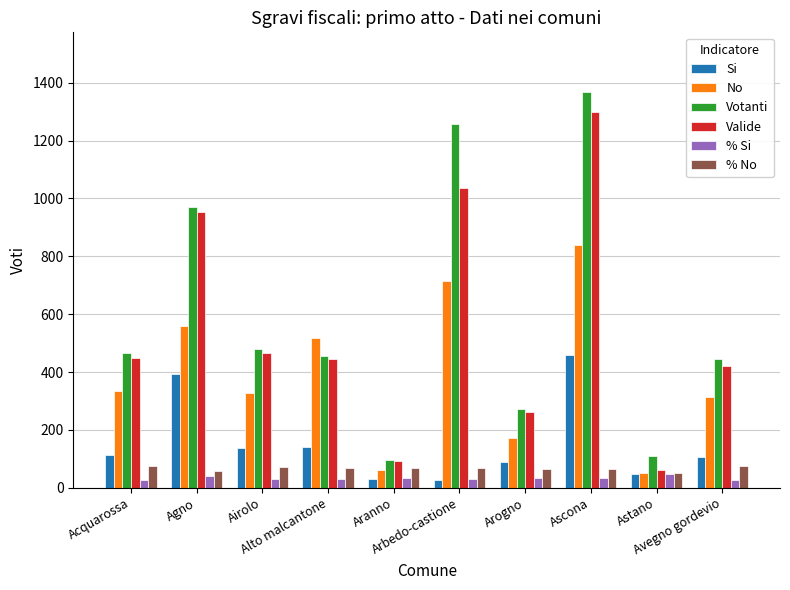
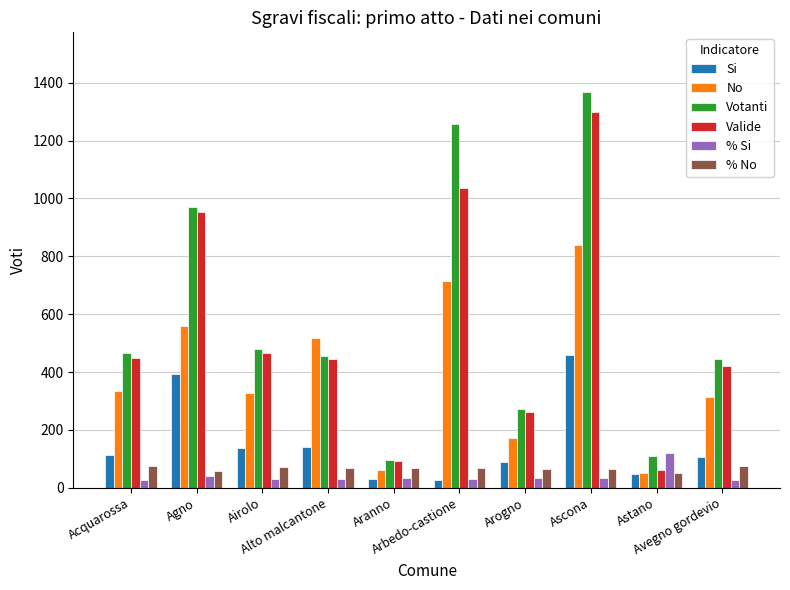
  {
    "Si": {
      "Acquarossa": 120,
      "Agno": 390,
      "Airolo": 140,
      "Alto malcantone": 140,
      "Aranno": 30,
      "Arbedo-castione": 30,
      "Arogno": 90,
      "Ascona": 460,
      "Astano": 50,
      "Avegno gordevio": 110
    },
    "No": {
      "Acquarossa": 330,
      "Agno": 560,
      "Airolo": 330,
      "Alto malcantone": 520,
      "Aranno": 60,
      "Arbedo-castione": 720,
      "Arogno": 170,
      "Ascona": 840,
      "Astano": 50,
      "Avegno gordevio": 310
    },
    "Votanti": {
      "Acquarossa": 470,
      "Agno": 970,
      "Airolo": 480,
      "Alto malcantone": 460,
      "Aranno": 100,
      "Arbedo-castione": 1260,
      "Arogno": 270,
      "Ascona": 1370,
      "Astano": 110,
      "Avegno gordevio": 450
    },
    "Valide": {
      "Acquarossa": 450,
      "Agno": 950,
      "Airolo": 470,
      "Alto malcantone": 450,
      "Aranno": 90,
      "Arbedo-castione": 1040,
      "Arogno": 260,
      "Ascona": 1300,
      "Astano": 60,
      "Avegno gordevio": 420
    },
    "% Si": {
      "Acquarossa": 30,
      "Agno": 40,
      "Airolo": 30,
      "Alto malcantone": 30,
      "Aranno": 30,
      "Arbedo-castione": 30,
      "Arogno": 30,
      "Ascona": 40,
-     "Astano": 50,
+     "Astano": 120,
      "Avegno gordevio": 30
    },
    "% No": {
      "Acquarossa": 70,
      "Agno": 60,
      "Airolo": 70,
      "Alto malcantone": 70,
      "Aranno": 70,
      "Arbedo-castione": 70,
      "Arogno": 70,
      "Ascona": 60,
      "Astano": 50,
      "Avegno gordevio": 70
    }
  }
